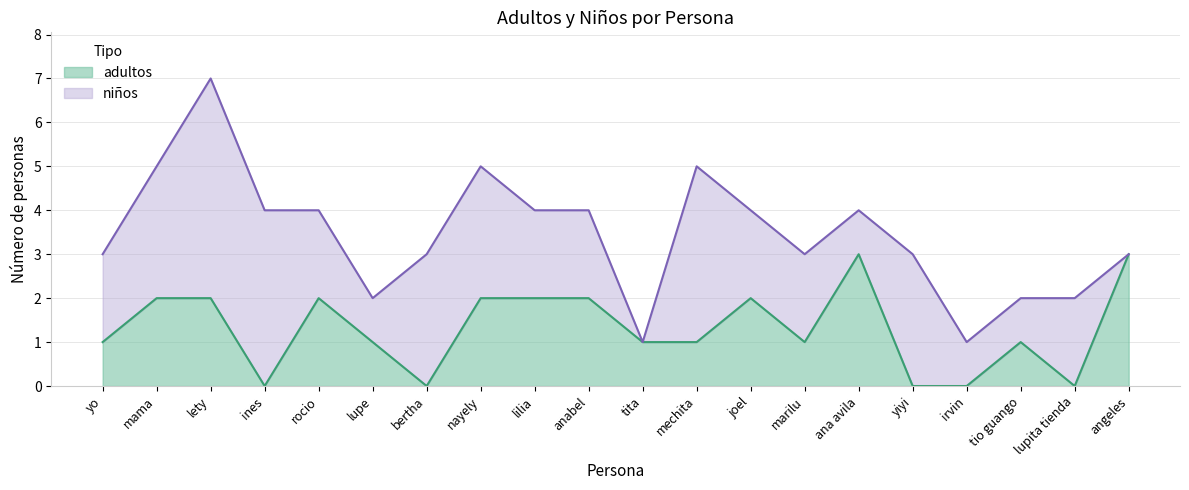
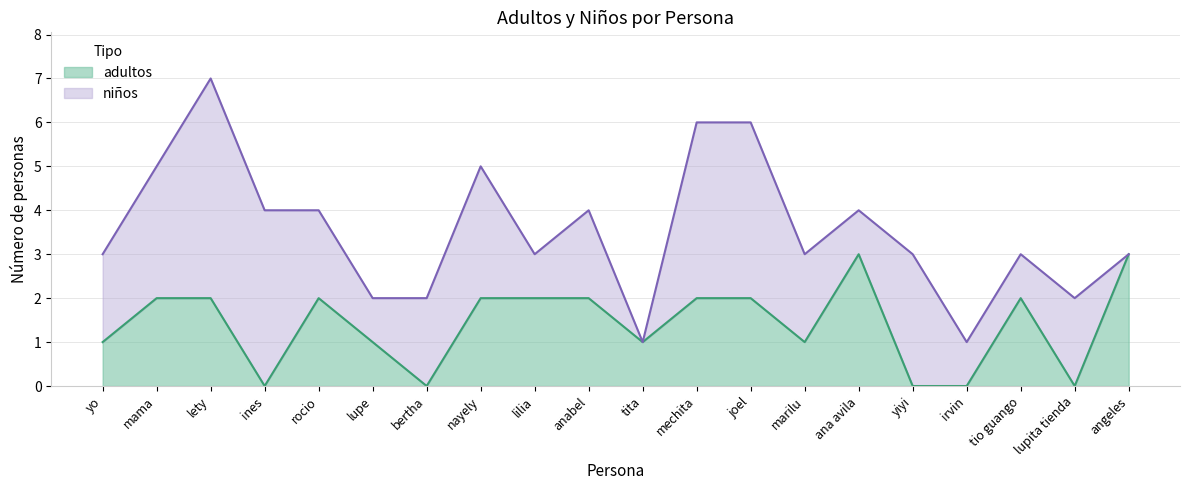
  {
    "adultos": {
      "yo": 1,
      "mama": 2,
      "lety": 2,
      "ines": 0,
      "rocio": 2,
      "lupe": 1,
      "bertha": 0,
      "nayely": 2,
      "lilia": 2,
      "anabel": 2,
-     "mechita": 1,
+     "mechita": 2,
      "joel": 2,
      "marilu": 1,
      "ana avila": 3,
      "yiyi": 0,
      "irvin": 0,
-     "tio guango": 1,
+     "tio guango": 2,
      "lupita tienda": 0
    },
    "niños": {
      "yo": 2,
      "mama": 3,
      "lety": 5,
      "ines": 4,
      "rocio": 2,
      "lupe": 1,
-     "bertha": 3,
+     "bertha": 2,
      "nayely": 3,
-     "lilia": 2,
+     "lilia": 1,
      "anabel": 2,
      "mechita": 4,
-     "joel": 2,
+     "joel": 4,
      "marilu": 2,
      "ana avila": 1,
      "yiyi": 3,
      "irvin": 1,
      "tio guango": 1,
      "lupita tienda": 2
    }
  }
